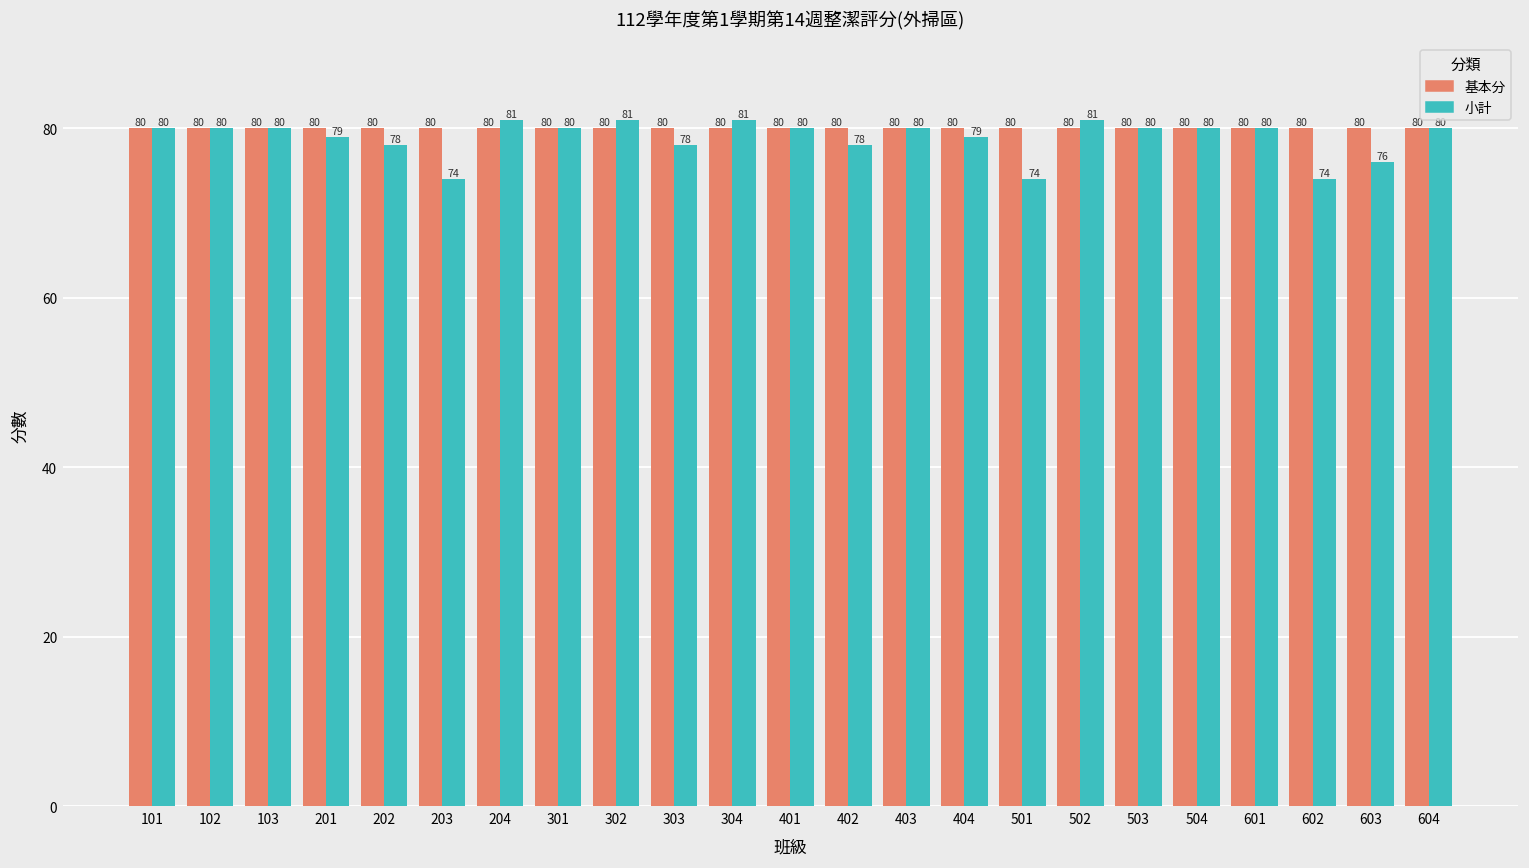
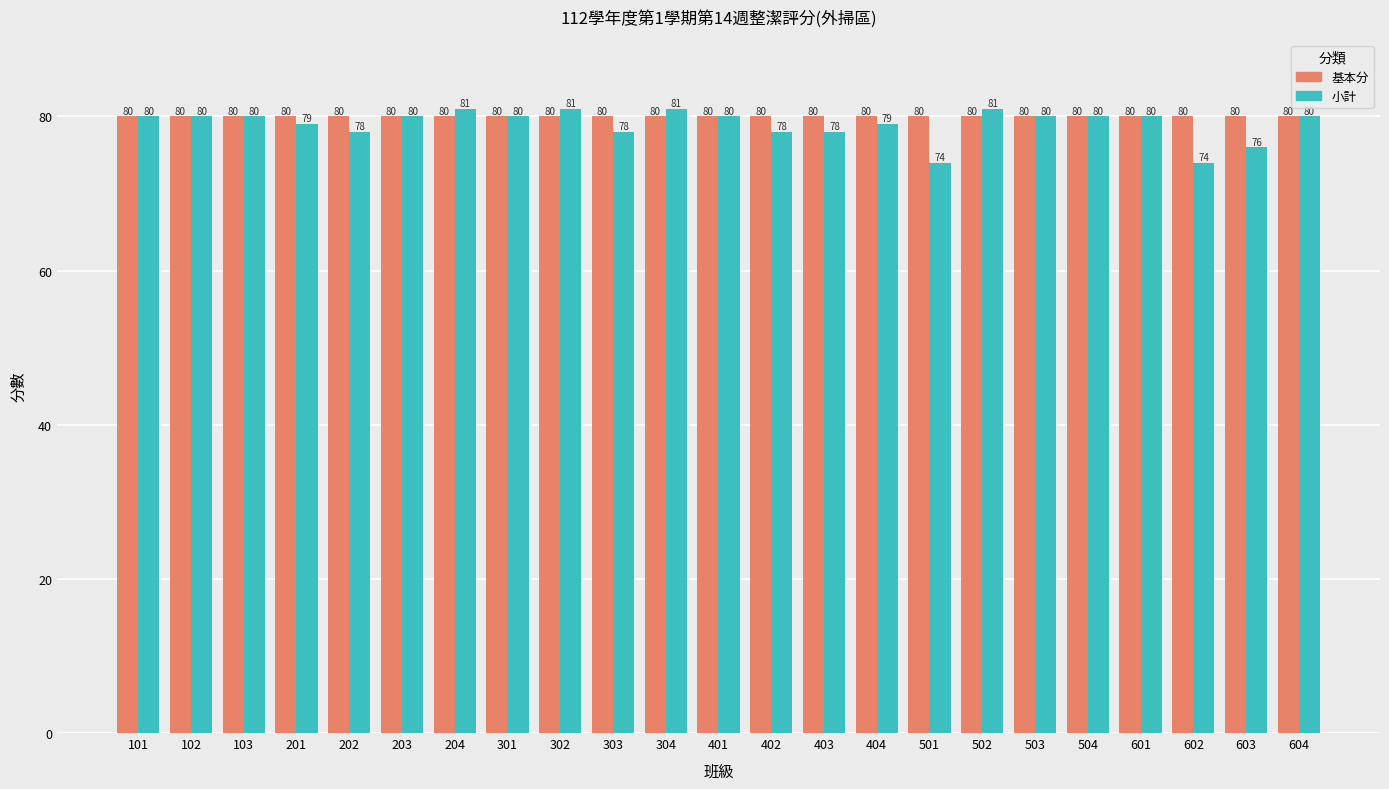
  {
    "基本分": {
      "101": 80,
      "102": 80,
      "103": 80,
      "201": 80,
      "202": 80,
      "203": 80,
      "204": 80,
      "301": 80,
      "302": 80,
      "303": 80,
      "304": 80,
      "401": 80,
      "402": 80,
      "403": 80,
      "404": 80,
      "501": 80,
      "502": 80,
      "503": 80,
      "504": 80,
      "601": 80,
      "602": 80,
      "603": 80
    },
    "小計": {
      "101": 80,
      "102": 80,
      "103": 80,
      "201": 79,
      "202": 78,
-     "203": 74,
+     "203": 80,
      "204": 81,
      "301": 80,
      "302": 81,
      "303": 78,
      "304": 81,
      "401": 80,
      "402": 78,
-     "403": 80,
+     "403": 78,
      "404": 79,
      "501": 74,
      "502": 81,
      "503": 80,
      "504": 80,
      "601": 80,
      "602": 74,
      "603": 76
    }
  }
